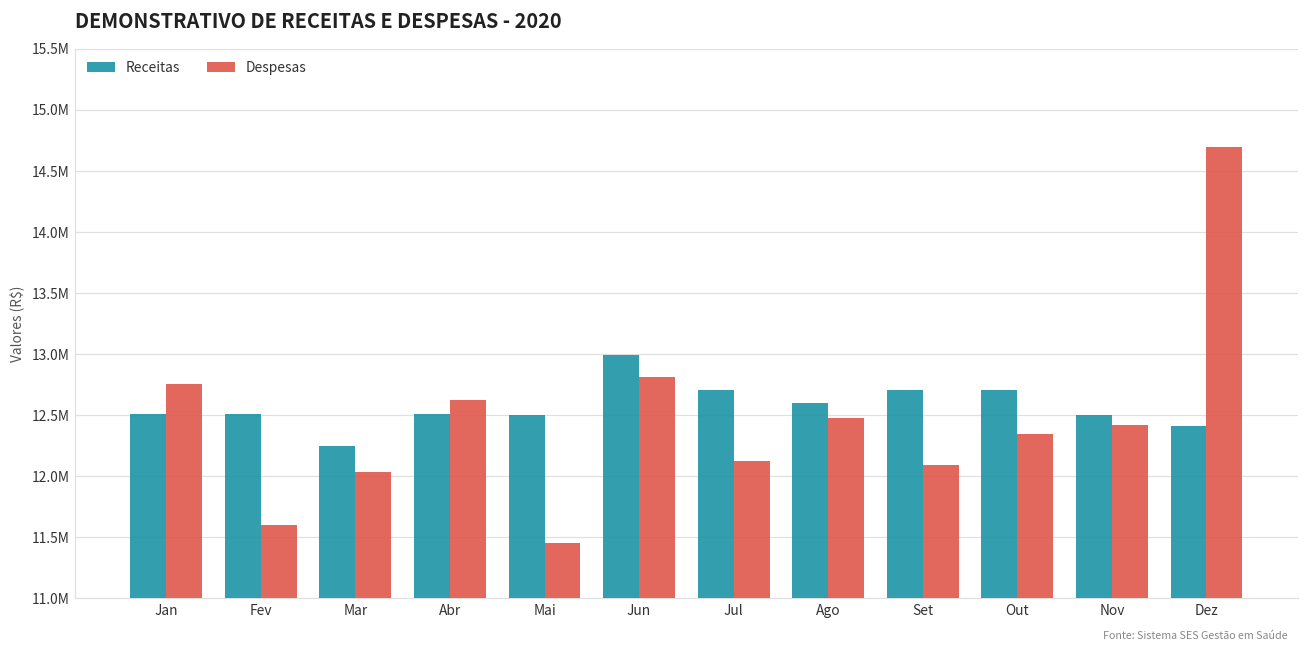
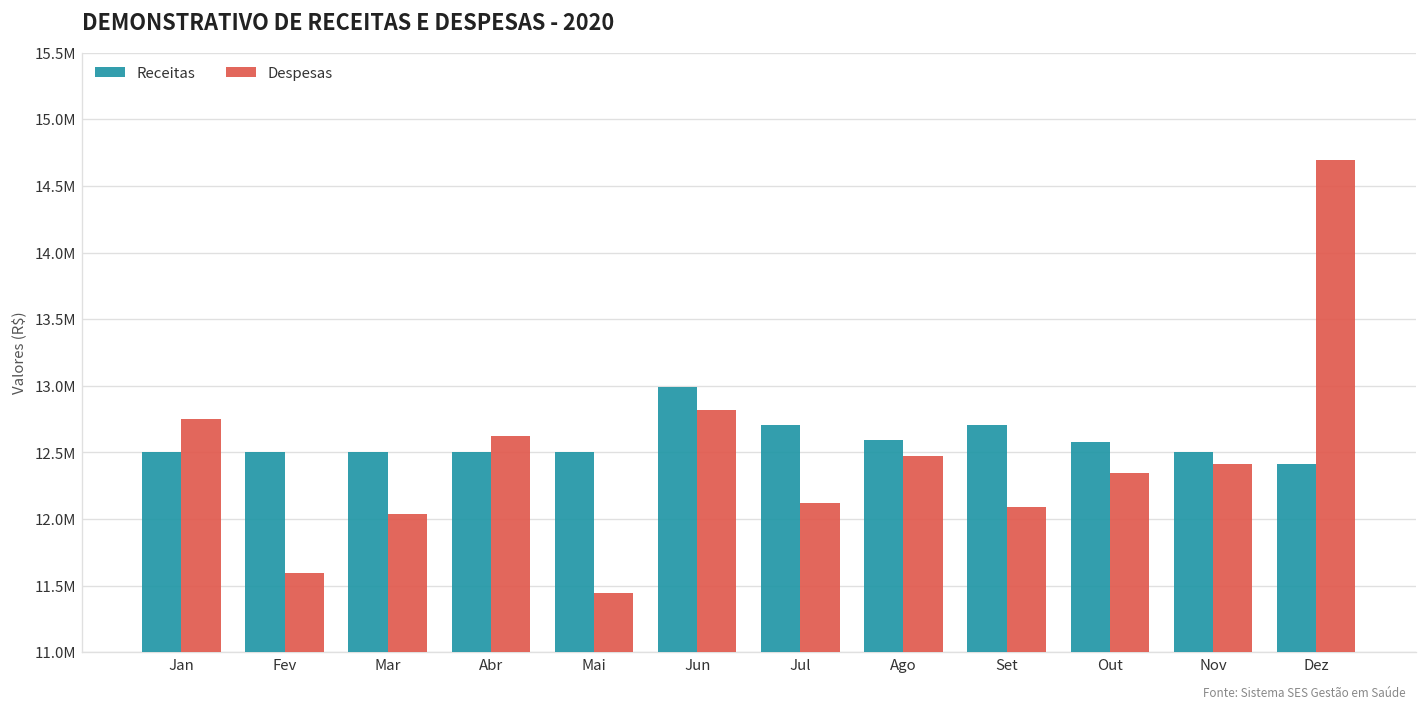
  {
    "Receitas": {
      "Jan": 12510000,
      "Fev": 12510000,
-     "Mar": 12250000,
+     "Mar": 12510000,
      "Abr": 12510000,
      "Mai": 12500000,
      "Jun": 12990000,
      "Jul": 12700000,
      "Ago": 12590000,
      "Set": 12700000,
-     "Out": 12700000,
+     "Out": 12580000,
      "Nov": 12500000,
      "Dez": 12410000
    },
    "Despesas": {
      "Jan": 12750000,
      "Fev": 11600000,
      "Mar": 12040000,
      "Abr": 12630000,
      "Mai": 11450000,
      "Jun": 12820000,
      "Jul": 12120000,
      "Ago": 12470000,
      "Set": 12090000,
      "Out": 12340000,
      "Nov": 12420000,
      "Dez": 14700000
    }
  }
